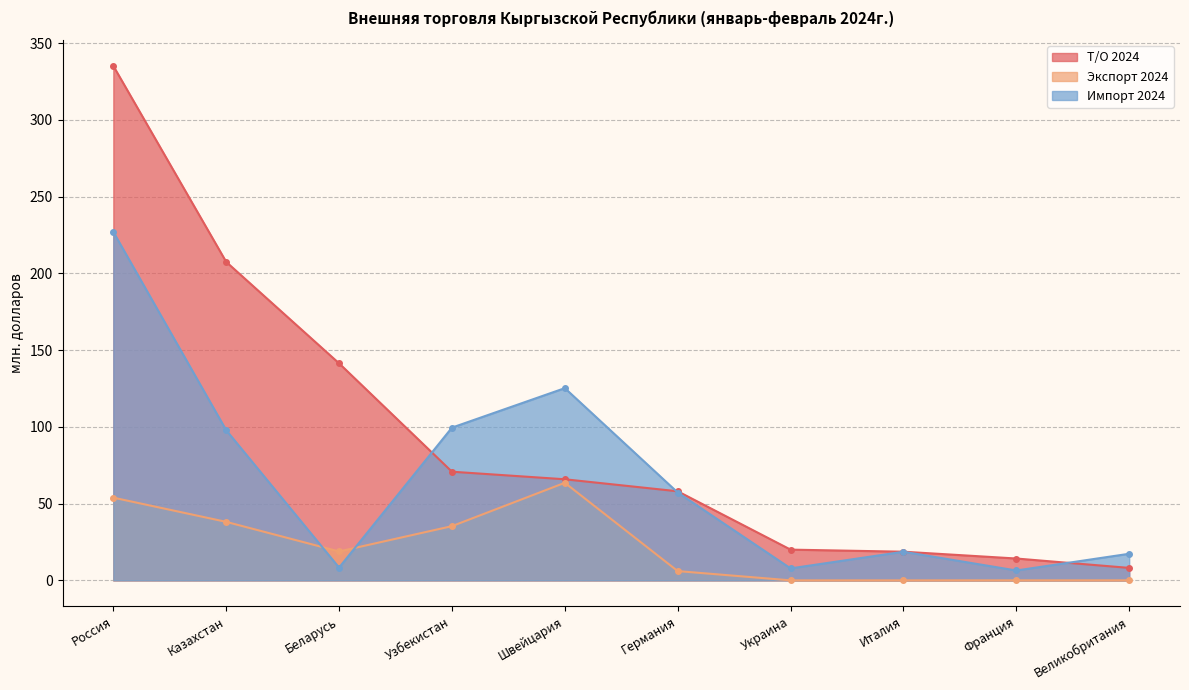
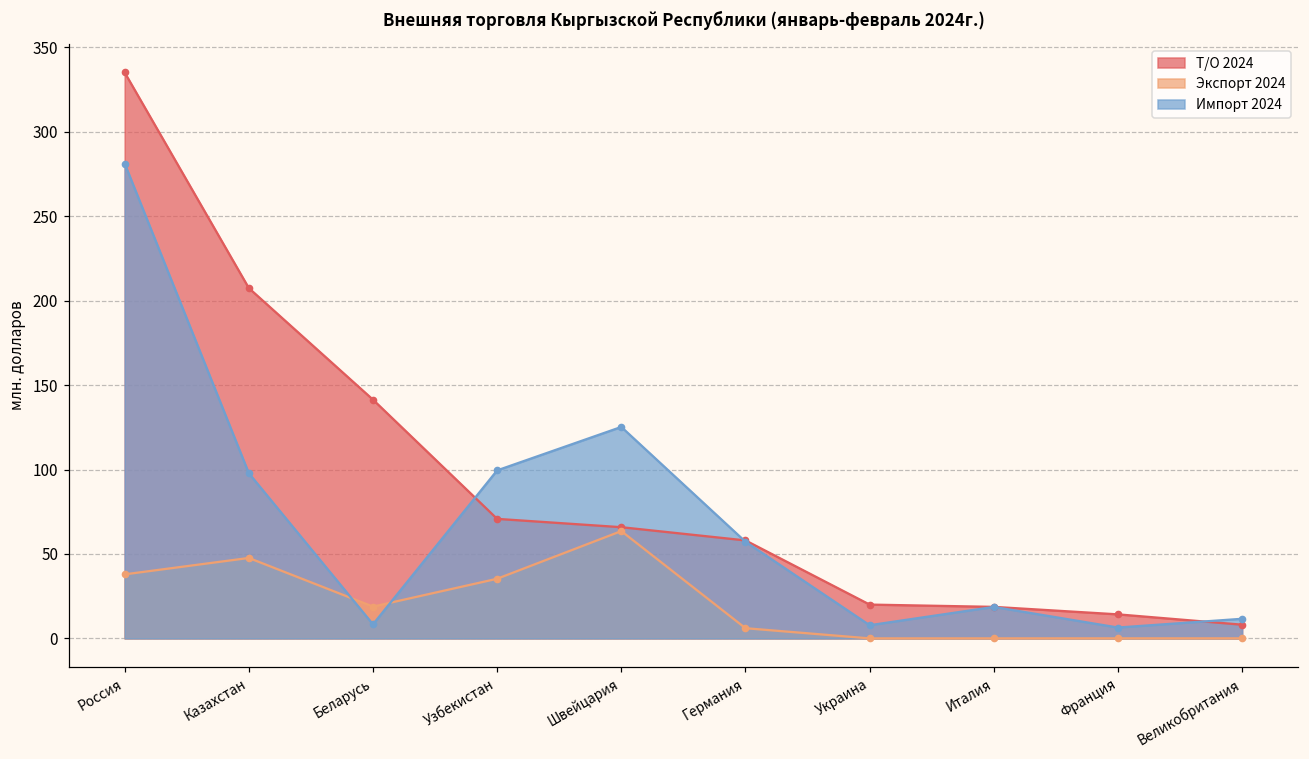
  {
    "Т/О 2024": {
      "Россия": 335,
      "Казахстан": 207,
      "Беларусь": 141,
      "Узбекистан": 71,
      "Швейцария": 66,
      "Украина": 20,
      "Франция": 14,
      "Великобритания": 8
    },
    "Экспорт 2024": {
-     "Россия": 54,
-     "Казахстан": 38,
+     "Россия": 38,
+     "Казахстан": 48,
      "Беларусь": 19,
      "Узбекистан": 35,
      "Швейцария": 64,
      "Германия": 6,
      "Украина": 0,
      "Италия": 0,
      "Франция": 0,
      "Великобритания": 0
    },
    "Импорт 2024": {
-     "Россия": 227,
+     "Россия": 281,
      "Казахстан": 98,
      "Беларусь": 8,
      "Узбекистан": 100,
      "Швейцария": 125,
      "Украина": 8,
      "Франция": 6,
-     "Великобритания": 17
+     "Великобритания": 12
    }
  }
